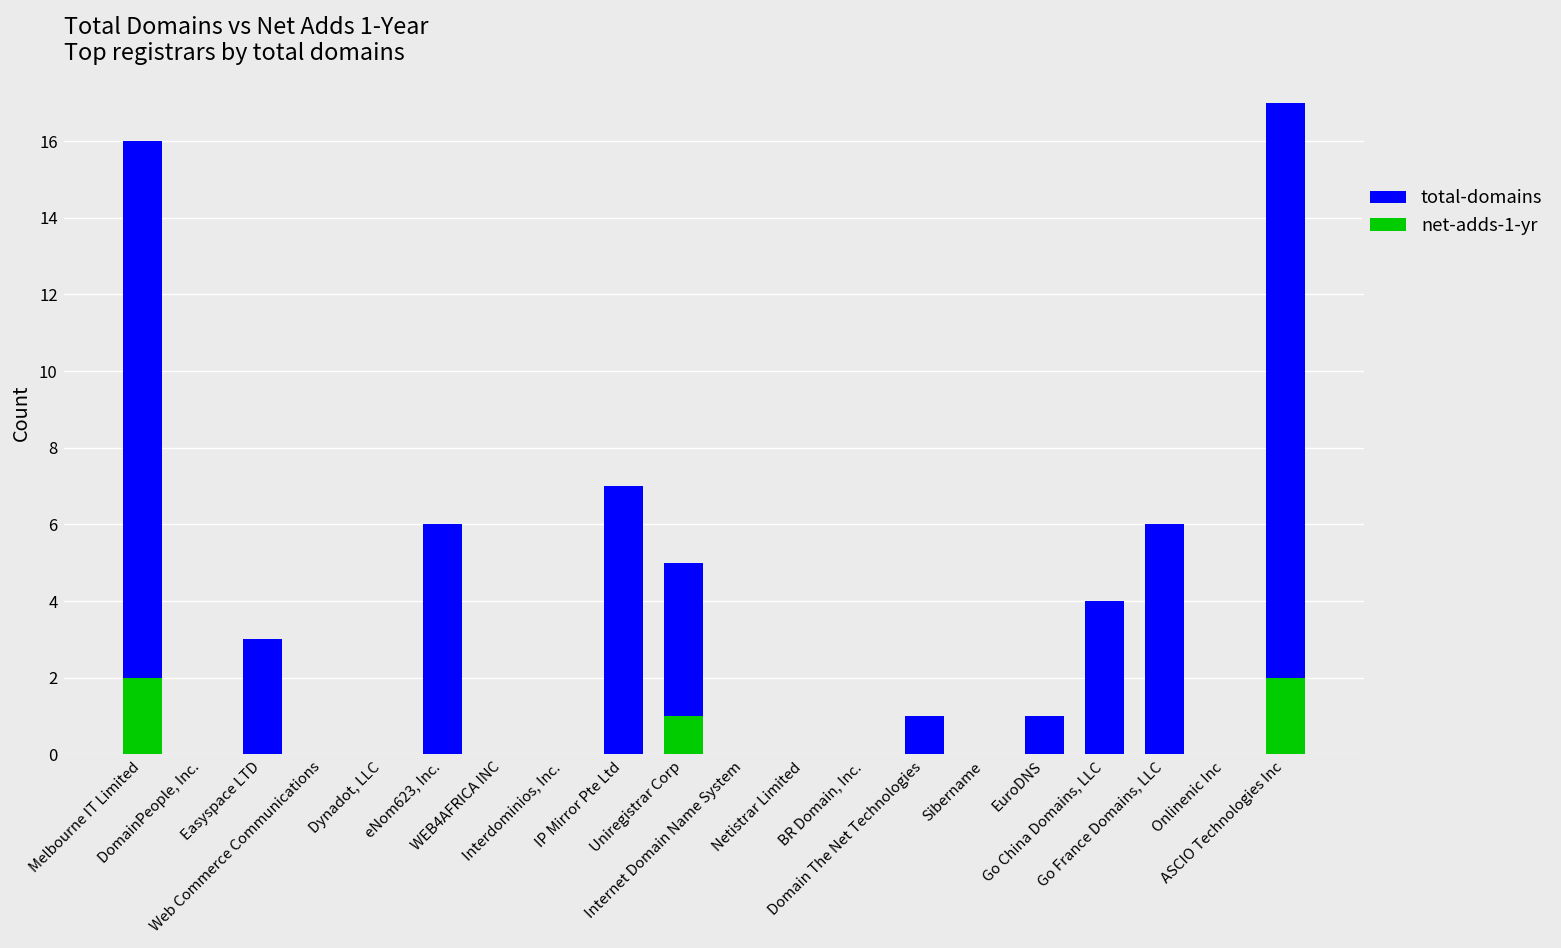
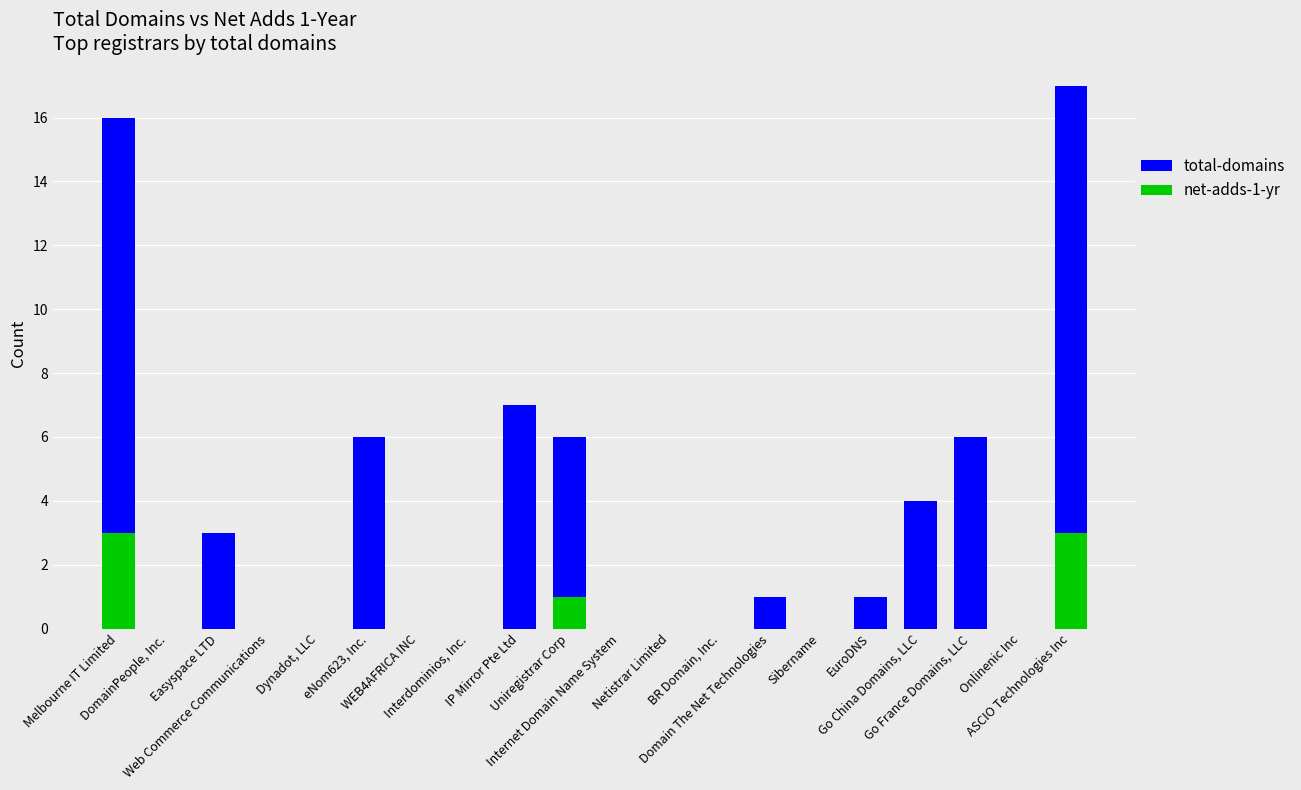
  {
    "total-domains": {
      "Melbourne IT Limited": 16,
      "DomainPeople, Inc.": 0,
      "Easyspace LTD": 3,
      "Web Commerce Communications": 0,
      "Dynadot, LLC": 0,
      "eNom623, Inc.": 6,
      "WEB4AFRICA INC": 0,
      "Interdominios, Inc.": 0,
      "IP Mirror Pte Ltd": 7,
-     "Uniregistrar Corp": 5,
+     "Uniregistrar Corp": 6,
      "Internet Domain Name System": 0,
      "Netistrar Limited": 0,
      "BR Domain, Inc.": 0,
      "Domain The Net Technologies": 1,
      "Sibername": 0,
      "EuroDNS": 1,
      "Go China Domains, LLC": 4,
      "Go France Domains, LLC": 6,
      "Onlinenic Inc": 0,
      "ASCIO Technologies Inc": 17
    },
    "net-adds-1-yr": {
-     "Melbourne IT Limited": 2,
+     "Melbourne IT Limited": 3,
      "DomainPeople, Inc.": 0,
      "Easyspace LTD": 0,
      "Web Commerce Communications": 0,
      "Dynadot, LLC": 0,
      "eNom623, Inc.": 0,
      "WEB4AFRICA INC": 0,
      "Interdominios, Inc.": 0,
      "IP Mirror Pte Ltd": 0,
      "Internet Domain Name System": 0,
      "Netistrar Limited": 0,
      "BR Domain, Inc.": 0,
      "Domain The Net Technologies": 0,
      "Sibername": 0,
      "EuroDNS": 0,
      "Go China Domains, LLC": 0,
      "Go France Domains, LLC": 0,
      "Onlinenic Inc": 0,
-     "ASCIO Technologies Inc": 2
+     "ASCIO Technologies Inc": 3
    }
  }
